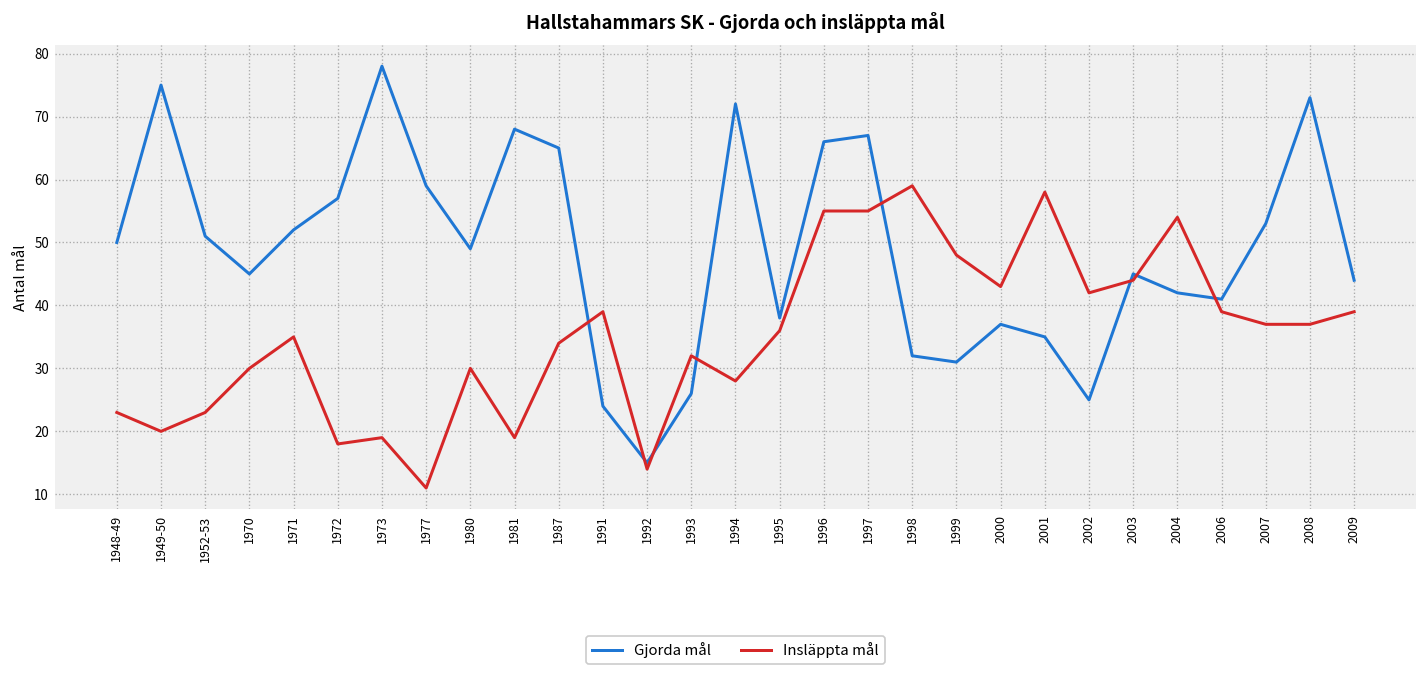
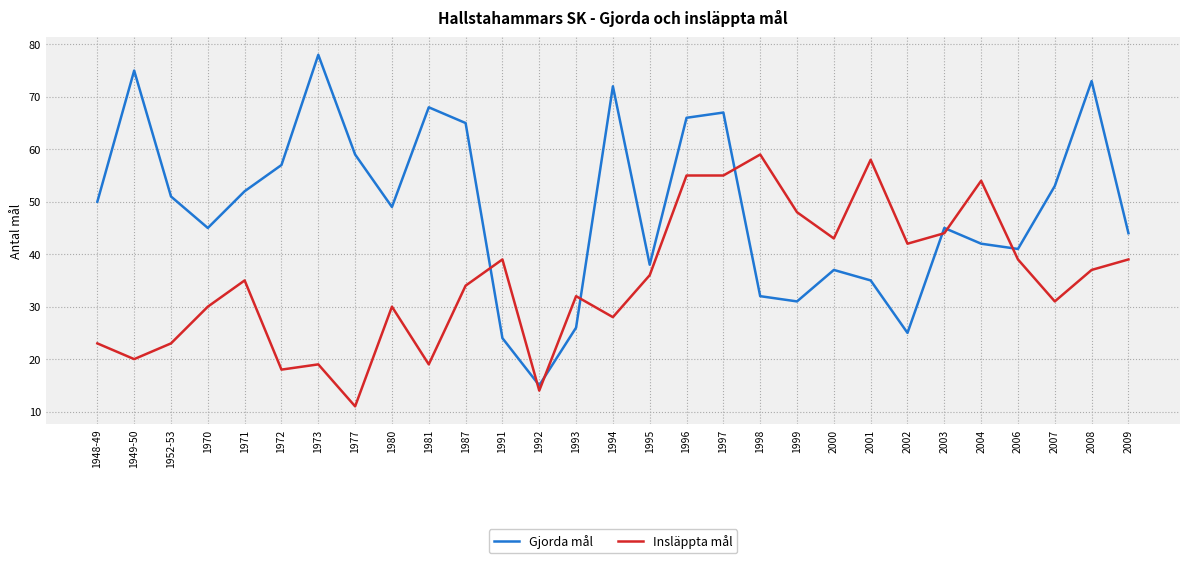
  {
    "Gjorda mål": {
      "1948-49": 50,
      "1949-50": 75,
      "1952-53": 51,
      "1970": 45,
      "1971": 52,
      "1972": 57,
      "1973": 78,
      "1977": 59,
      "1980": 49,
      "1981": 68,
      "1987": 65,
      "1991": 24,
      "1992": 15,
      "1993": 26,
      "1994": 72,
      "1995": 38,
      "1996": 66,
      "1997": 67,
      "1998": 32,
      "1999": 31,
      "2000": 37,
      "2001": 35,
      "2002": 25,
      "2003": 45,
      "2004": 42,
      "2006": 41,
      "2007": 53,
      "2008": 73,
      "2009": 44
    },
    "Insläppta mål": {
      "1948-49": 23,
      "1949-50": 20,
      "1952-53": 23,
      "1970": 30,
      "1971": 35,
      "1972": 18,
      "1973": 19,
      "1977": 11,
      "1980": 30,
      "1981": 19,
      "1987": 34,
      "1991": 39,
      "1992": 14,
      "1993": 32,
      "1994": 28,
      "1995": 36,
      "1996": 55,
      "1997": 55,
      "1998": 59,
      "1999": 48,
      "2000": 43,
      "2001": 58,
      "2002": 42,
      "2003": 44,
      "2004": 54,
      "2006": 39,
-     "2007": 37,
+     "2007": 31,
      "2008": 37,
      "2009": 39
    }
  }
